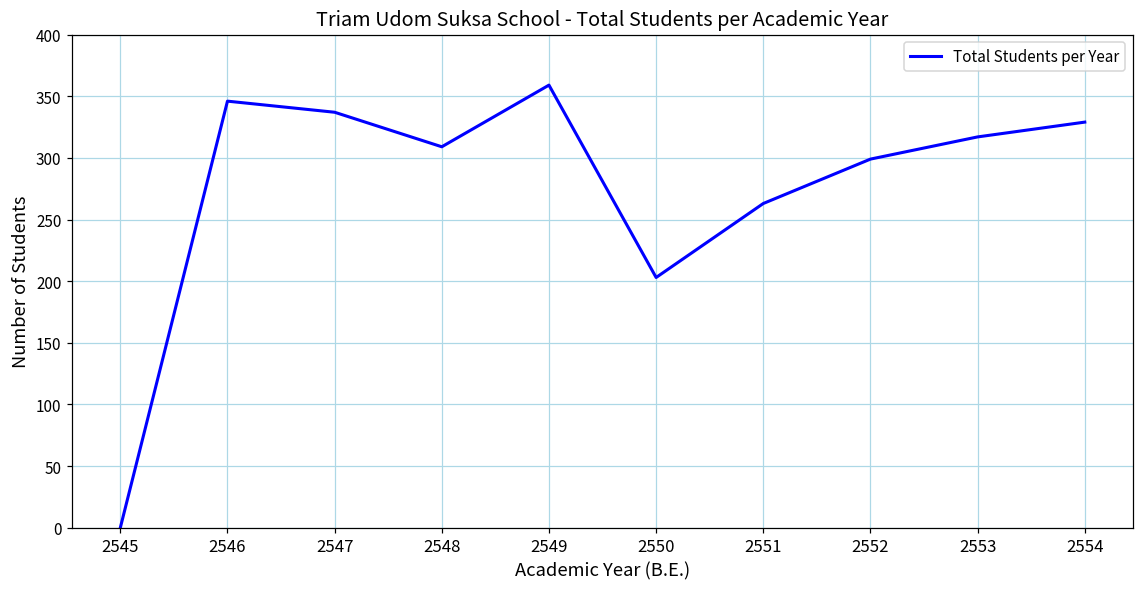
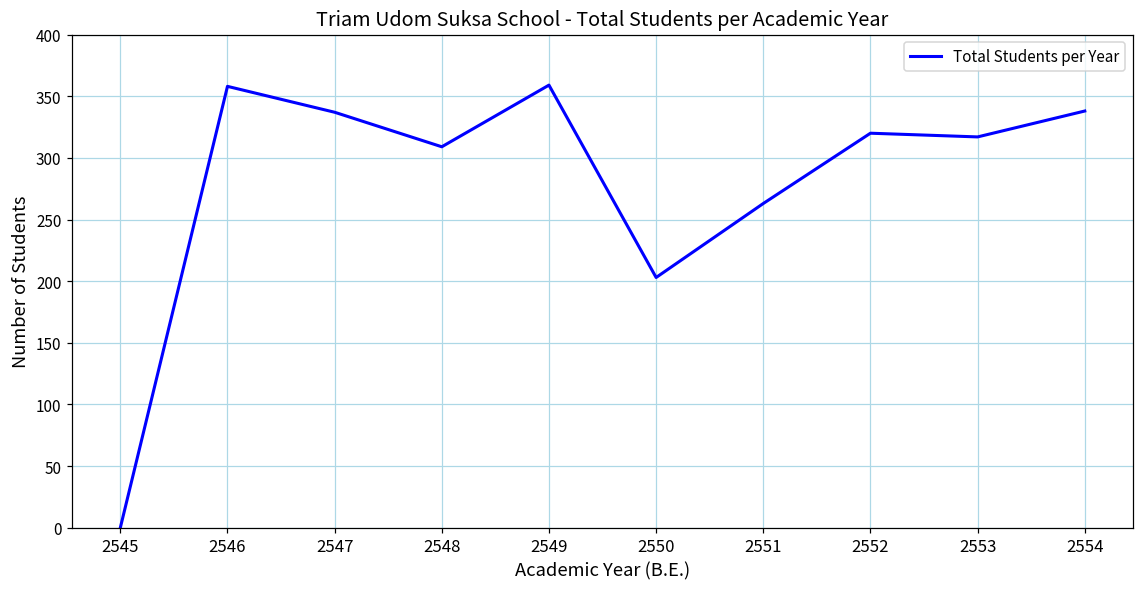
  {
    "2545": 0,
-   "2546": 346,
+   "2546": 358,
    "2547": 337,
    "2548": 309,
    "2549": 359,
    "2550": 203,
    "2551": 263,
-   "2552": 299,
+   "2552": 320,
    "2553": 317,
-   "2554": 329
+   "2554": 338
  }
